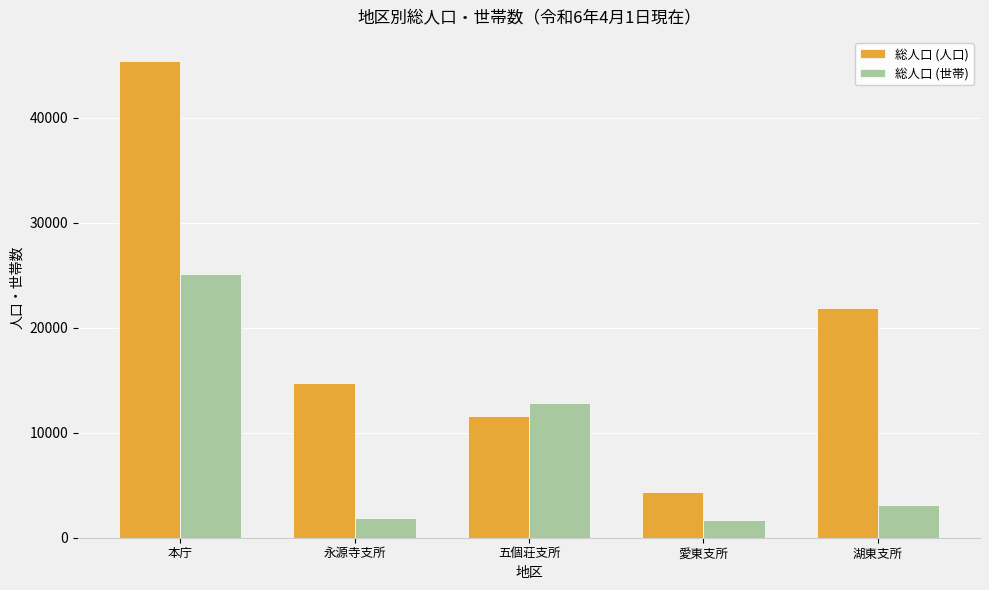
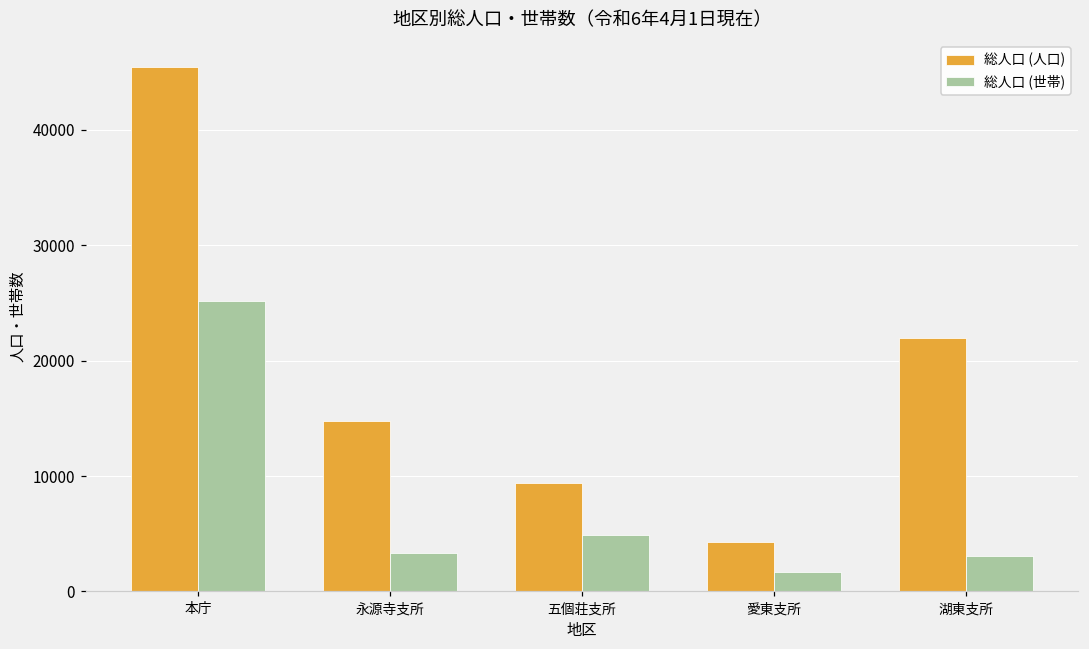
  {
    "総人口 (人口)": {
      "本庁": 45500,
      "永源寺支所": 14800,
-     "五個荘支所": 11600,
+     "五個荘支所": 9400,
      "愛東支所": 4300,
      "湖東支所": 21900
    },
    "総人口 (世帯)": {
      "本庁": 25100,
-     "永源寺支所": 1900,
-     "五個荘支所": 12900,
+     "永源寺支所": 3300,
+     "五個荘支所": 4900,
      "愛東支所": 1700,
      "湖東支所": 3100
    }
  }
